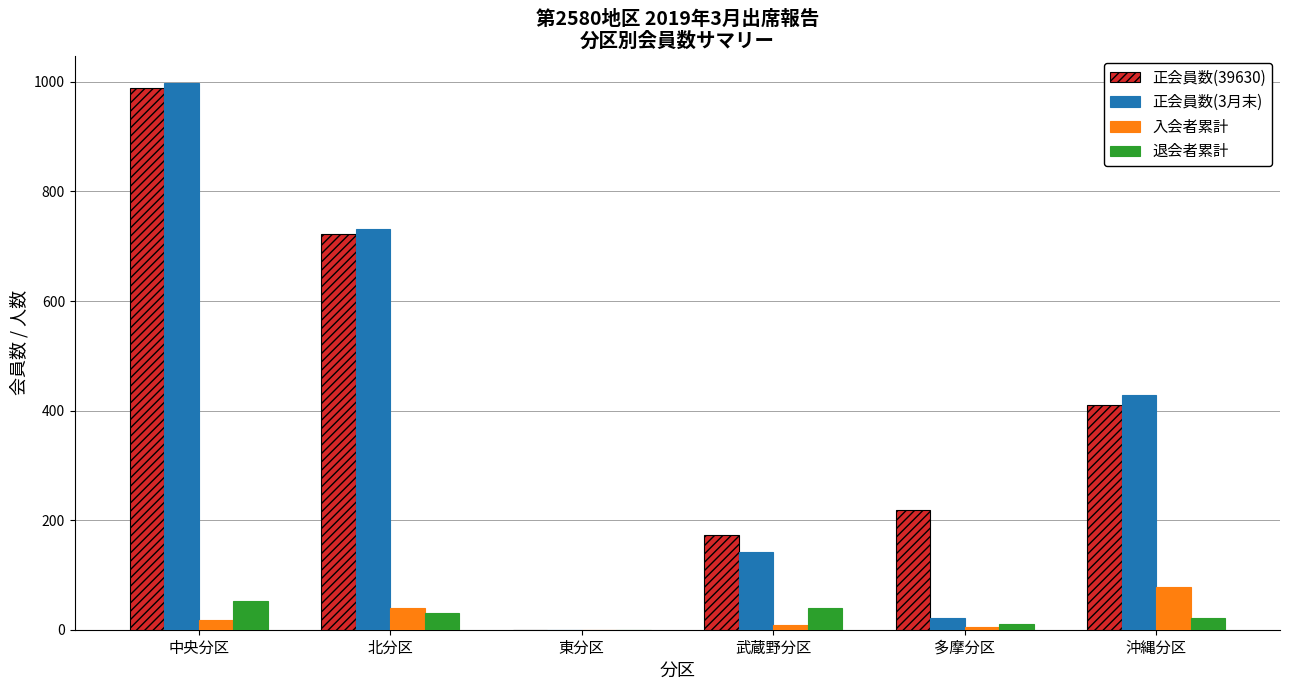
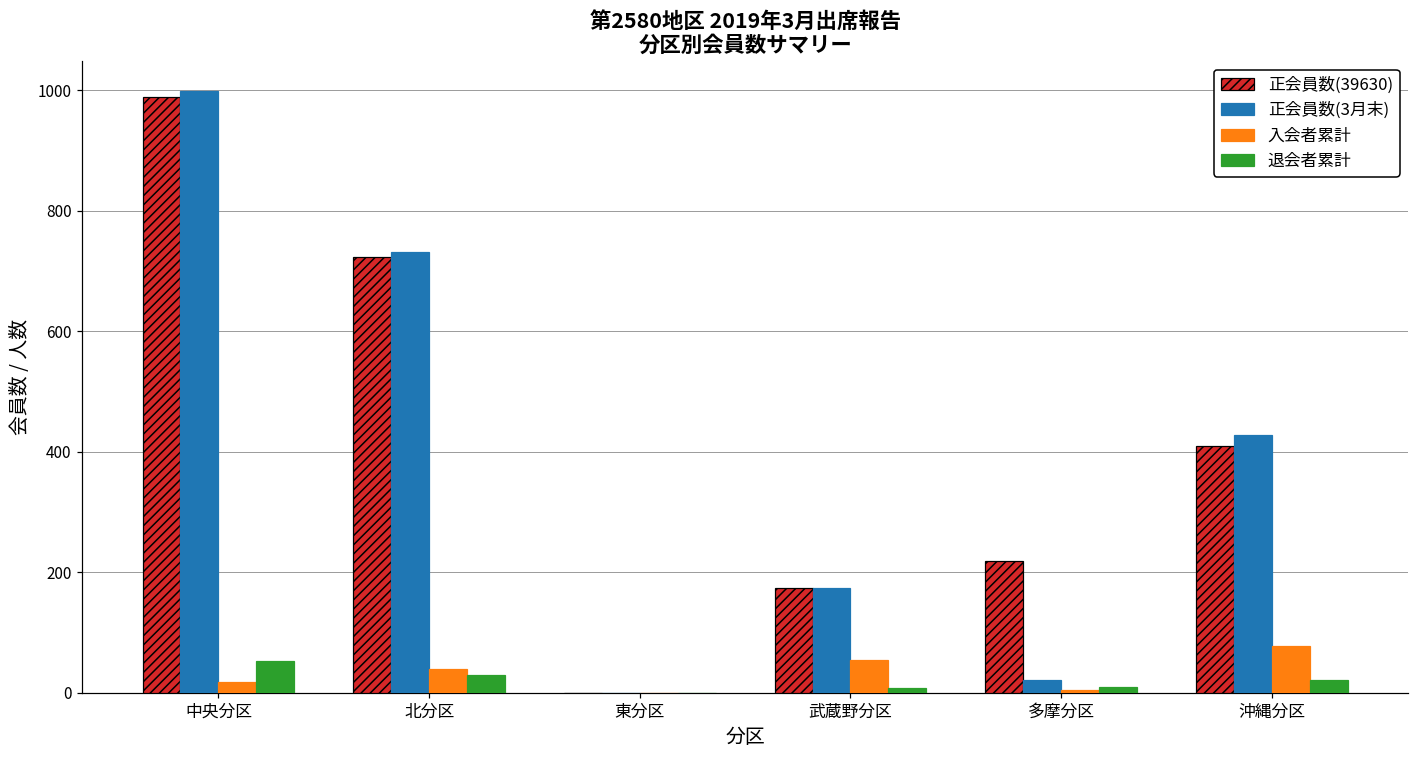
  {
    "正会員数(39630)": {
      "中央分区": 990,
      "北分区": 720,
      "東分区": 0,
      "武蔵野分区": 170,
      "多摩分区": 220,
      "沖縄分区": 410
    },
    "正会員数(3月末)": {
      "中央分区": 1000,
      "北分区": 730,
      "東分区": 0,
-     "武蔵野分区": 140,
+     "武蔵野分区": 170,
      "多摩分区": 20,
      "沖縄分区": 430
    },
    "入会者累計": {
      "中央分区": 20,
      "北分区": 40,
      "東分区": 0,
-     "武蔵野分区": 10,
+     "武蔵野分区": 50,
      "多摩分区": 10,
      "沖縄分区": 80
    },
    "退会者累計": {
      "中央分区": 50,
      "北分区": 30,
      "東分区": 0,
-     "武蔵野分区": 40,
+     "武蔵野分区": 10,
      "多摩分区": 10,
      "沖縄分区": 20
    }
  }
